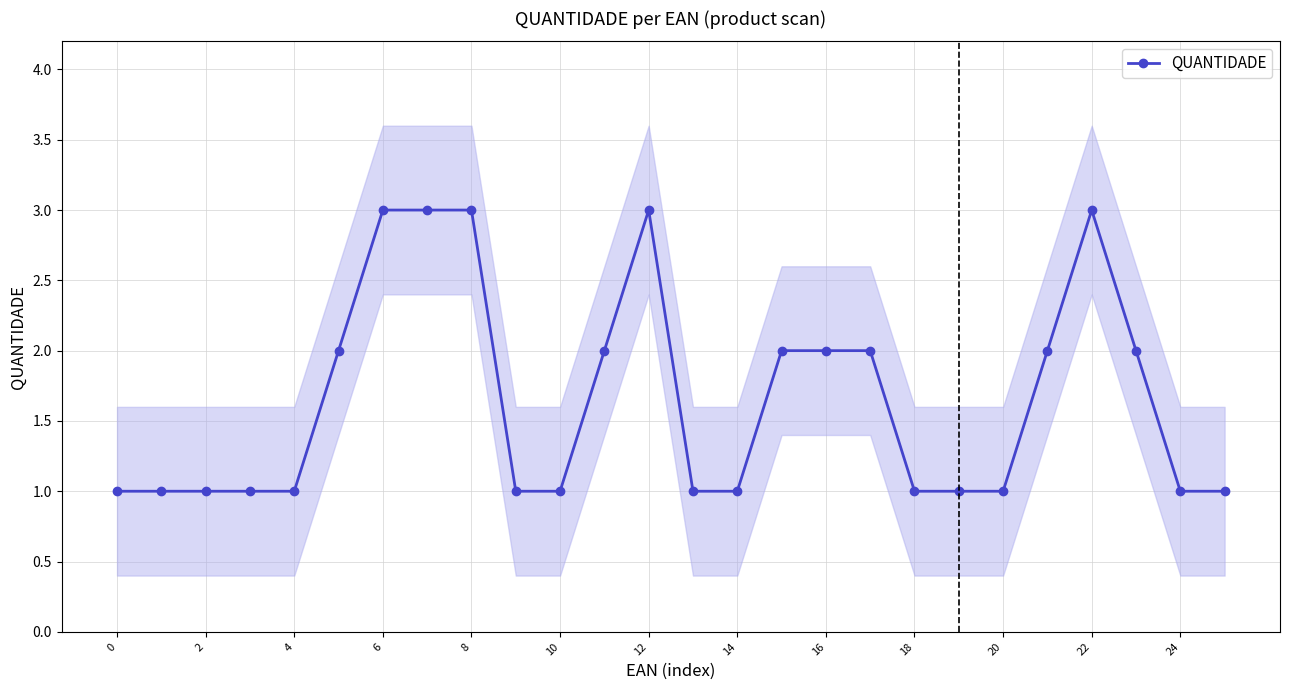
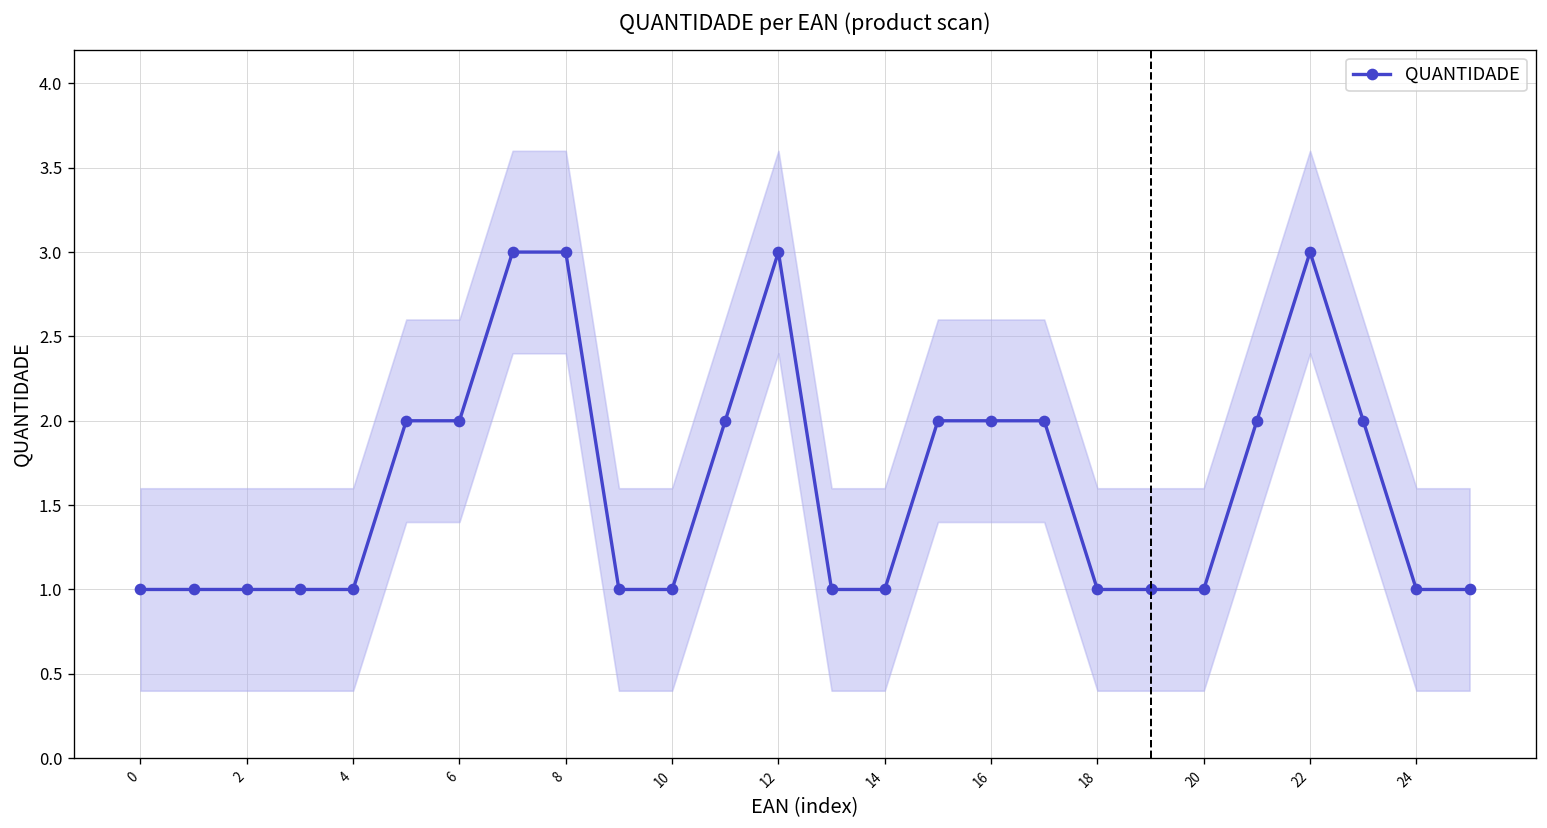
  {
    "QUANTIDADE": {
      "0": 1,
      "2": 1,
      "4": 1,
-     "6": 3,
+     "6": 2,
      "8": 3,
      "10": 1,
      "12": 3,
      "14": 1,
      "16": 2,
      "18": 1,
      "20": 1,
      "22": 3,
      "24": 1
    }
  }
